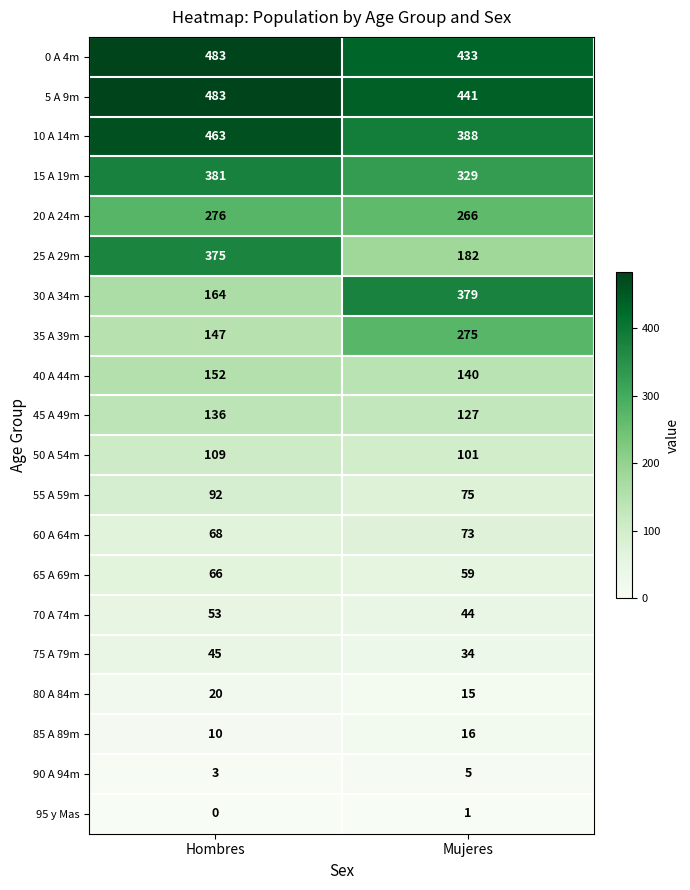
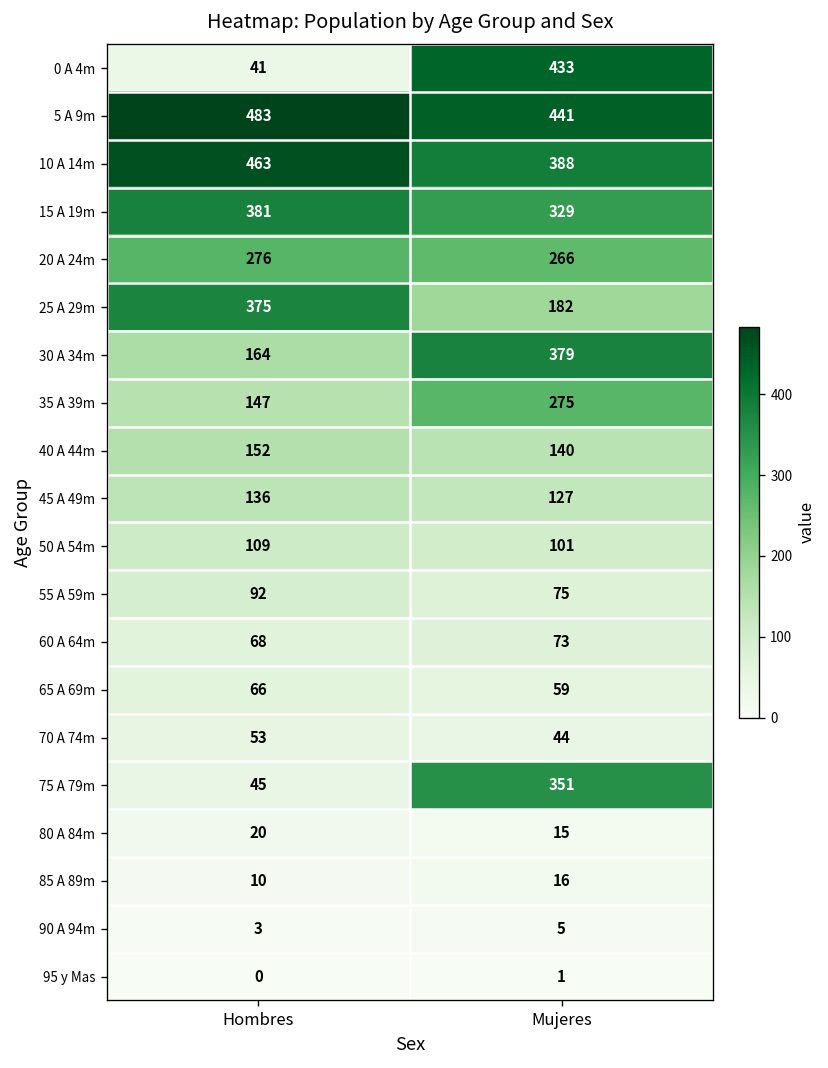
  {
    "0 A 4m": {
-     "Hombres": 483,
+     "Hombres": 41,
      "Mujeres": 433
    },
    "5 A 9m": {
      "Hombres": 483,
      "Mujeres": 441
    },
    "10 A 14m": {
      "Hombres": 463,
      "Mujeres": 388
    },
    "15 A 19m": {
      "Hombres": 381,
      "Mujeres": 329
    },
    "20 A 24m": {
      "Hombres": 276,
      "Mujeres": 266
    },
    "25 A 29m": {
      "Hombres": 375,
      "Mujeres": 182
    },
    "30 A 34m": {
      "Hombres": 164,
      "Mujeres": 379
    },
    "35 A 39m": {
      "Hombres": 147,
      "Mujeres": 275
    },
    "40 A 44m": {
      "Hombres": 152,
      "Mujeres": 140
    },
    "45 A 49m": {
      "Hombres": 136,
      "Mujeres": 127
    },
    "50 A 54m": {
      "Hombres": 109,
      "Mujeres": 101
    },
    "55 A 59m": {
      "Hombres": 92,
      "Mujeres": 75
    },
    "60 A 64m": {
      "Hombres": 68,
      "Mujeres": 73
    },
    "65 A 69m": {
      "Hombres": 66,
      "Mujeres": 59
    },
    "70 A 74m": {
      "Hombres": 53,
      "Mujeres": 44
    },
    "75 A 79m": {
      "Hombres": 45,
-     "Mujeres": 34
+     "Mujeres": 351
    },
    "80 A 84m": {
      "Hombres": 20,
      "Mujeres": 15
    },
    "85 A 89m": {
      "Hombres": 10,
      "Mujeres": 16
    },
    "90 A 94m": {
      "Hombres": 3,
      "Mujeres": 5
    },
    "95 y Mas": {
      "Hombres": 0,
      "Mujeres": 1
    }
  }
